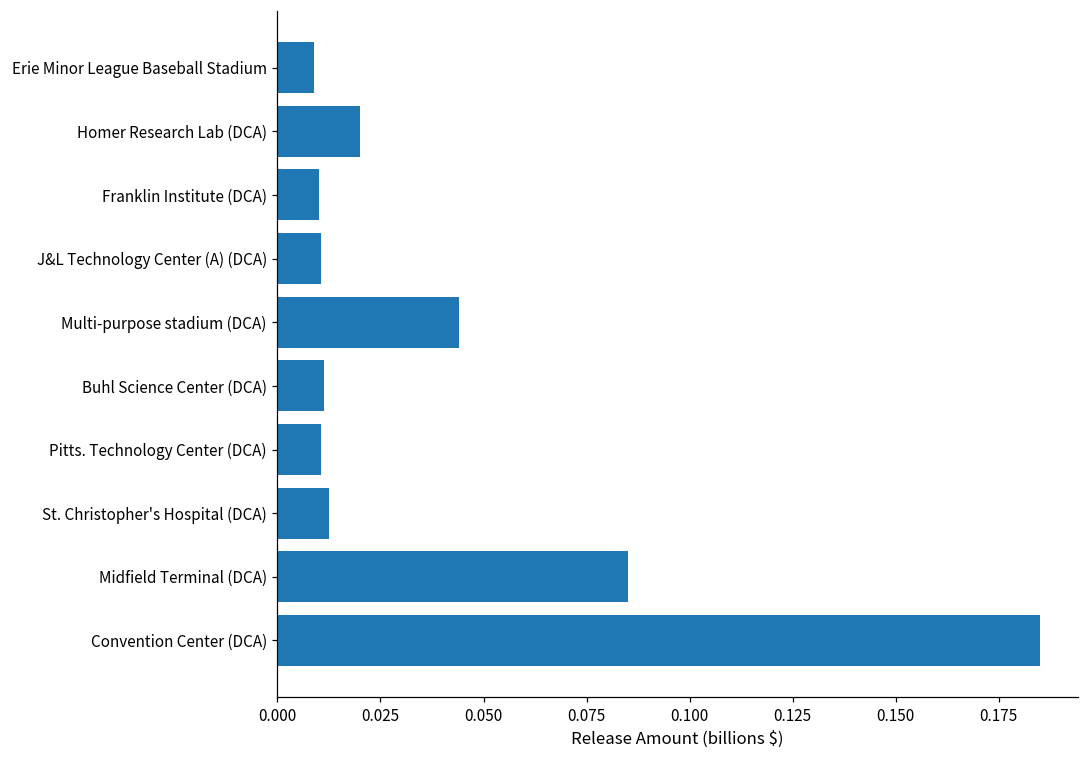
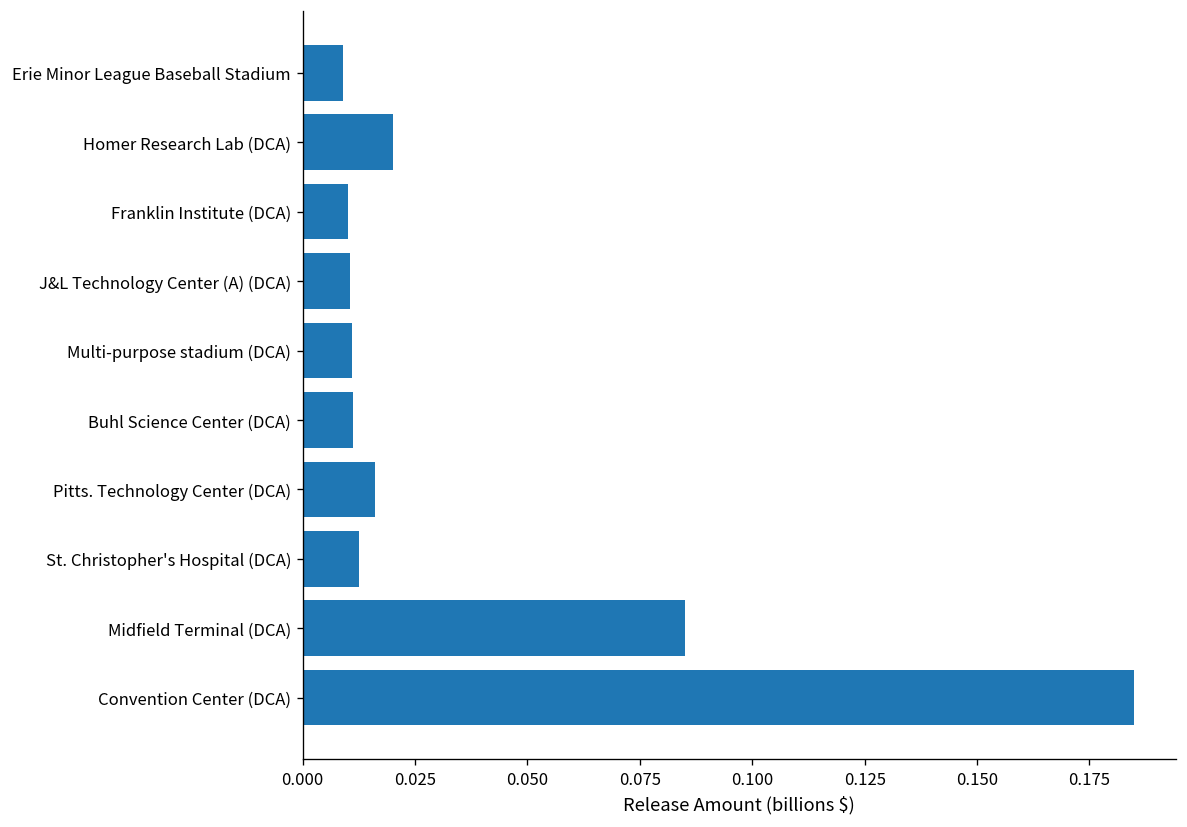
  {
    "Erie Minor League Baseball Stadium": 0.009,
    "Homer Research Lab (DCA)": 0.020,
    "Franklin Institute (DCA)": 0.010,
    "J&L Technology Center (A) (DCA)": 0.011,
-   "Multi-purpose stadium (DCA)": 0.044,
+   "Multi-purpose stadium (DCA)": 0.011,
    "Buhl Science Center (DCA)": 0.011,
-   "Pitts. Technology Center (DCA)": 0.011,
+   "Pitts. Technology Center (DCA)": 0.016,
    "St. Christopher's Hospital (DCA)": 0.013,
    "Midfield Terminal (DCA)": 0.085,
    "Convention Center (DCA)": 0.185
  }
